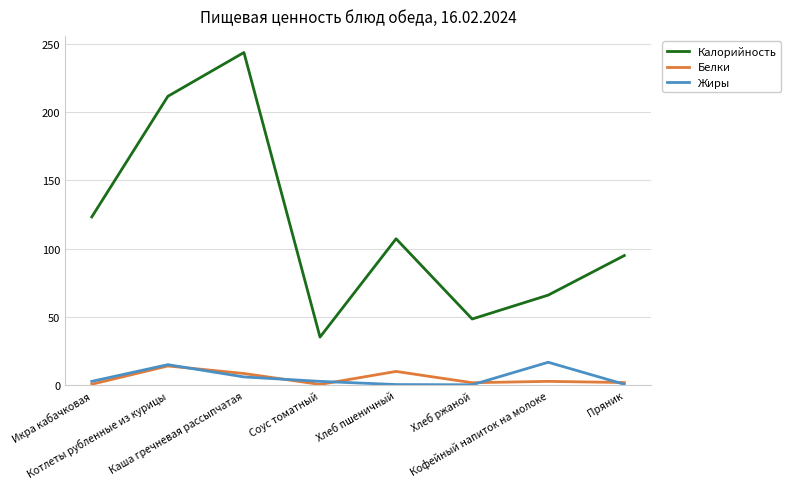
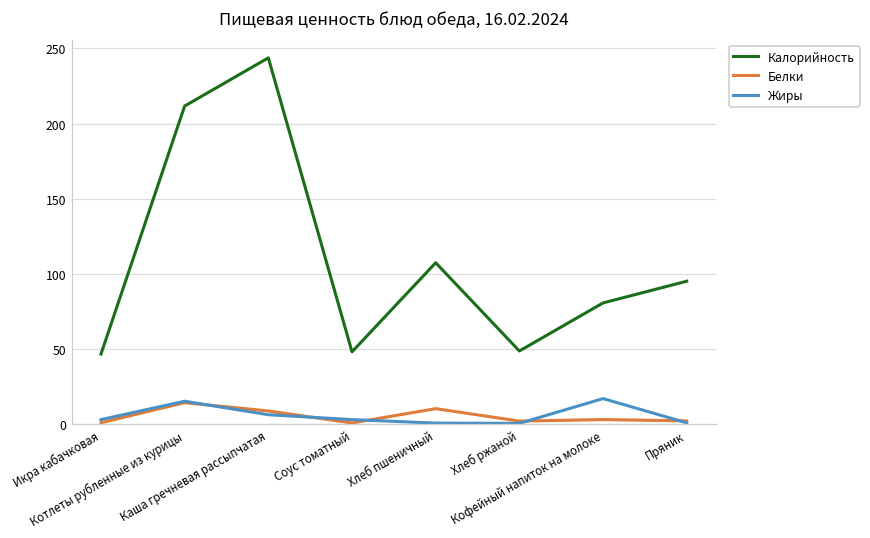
  {
    "Калорийность": {
-     "Икра кабачковая": 123,
+     "Икра кабачковая": 47,
      "Котлеты рубленные из курицы": 212,
      "Каша гречневая рассыпчатая": 244,
-     "Соус томатный": 35,
+     "Соус томатный": 48,
      "Хлеб пшеничный": 107,
      "Хлеб ржаной": 49,
-     "Кофейный напиток на молоке": 66,
+     "Кофейный напиток на молоке": 81,
      "Пряник": 95
    },
    "Белки": {
      "Икра кабачковая": 1,
      "Каша гречневая рассыпчатая": 9,
      "Соус томатный": 1,
      "Хлеб пшеничный": 10,
      "Кофейный напиток на молоке": 3
    },
    "Жиры": {
      "Икра кабачковая": 3,
      "Каша гречневая рассыпчатая": 6,
      "Соус томатный": 3,
      "Хлеб пшеничный": 1,
      "Кофейный напиток на молоке": 17
    }
  }
